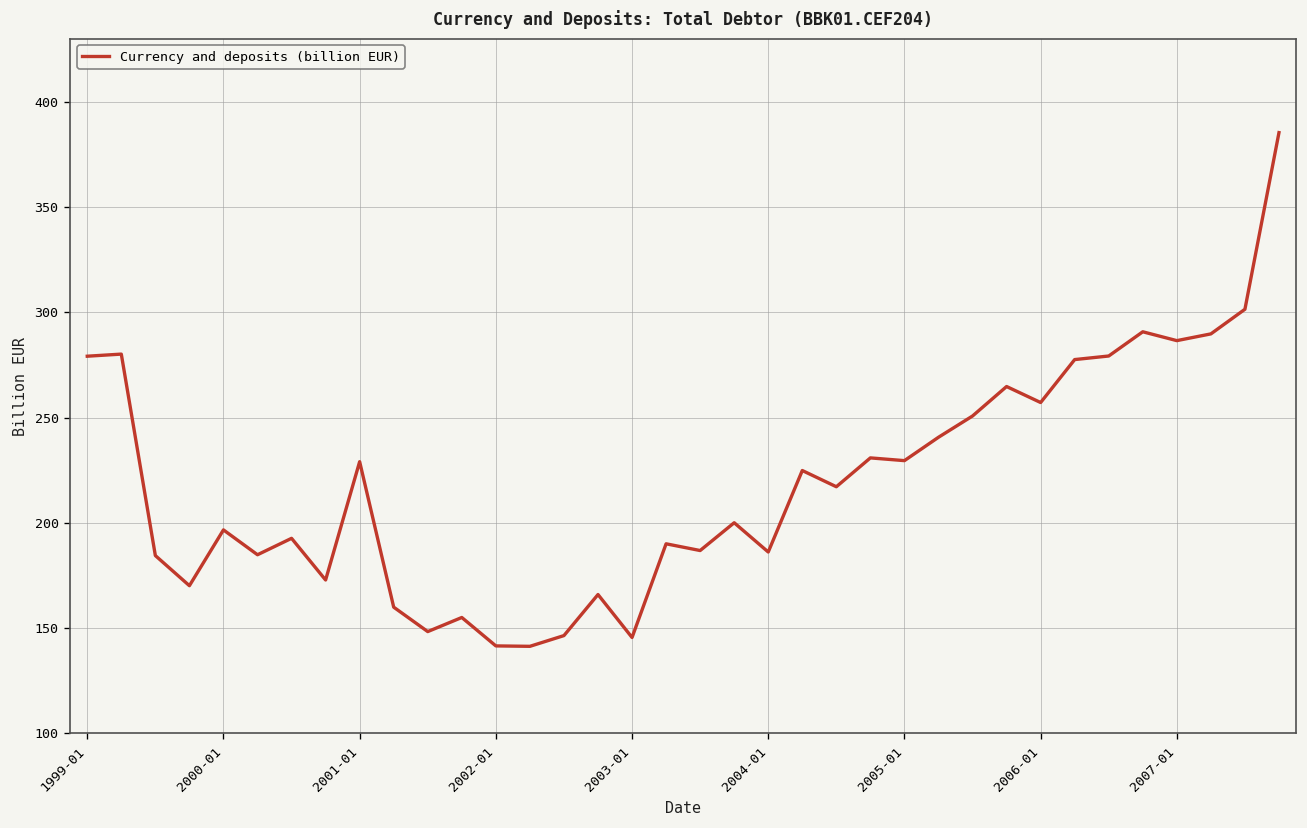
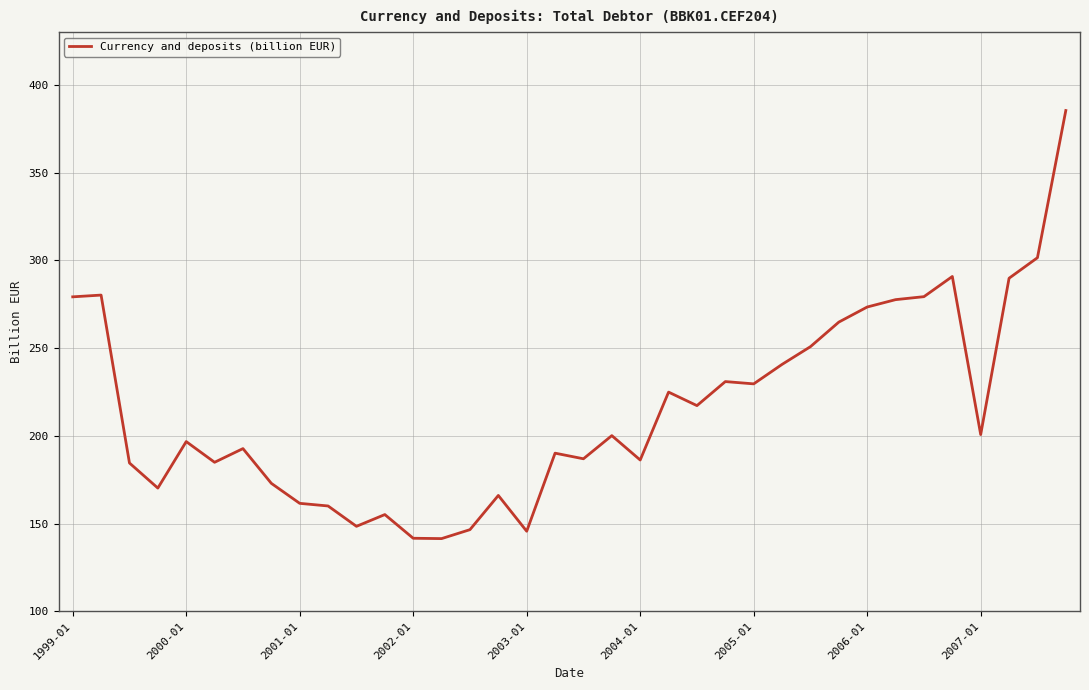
  {
    "1999-01": 279,
    "2000-01": 197,
-   "2001-01": 229,
+   "2001-01": 162,
    "2002-01": 142,
    "2003-01": 146,
    "2004-01": 186,
    "2005-01": 230,
-   "2006-01": 257,
-   "2007-01": 287
+   "2006-01": 273,
+   "2007-01": 201
  }
